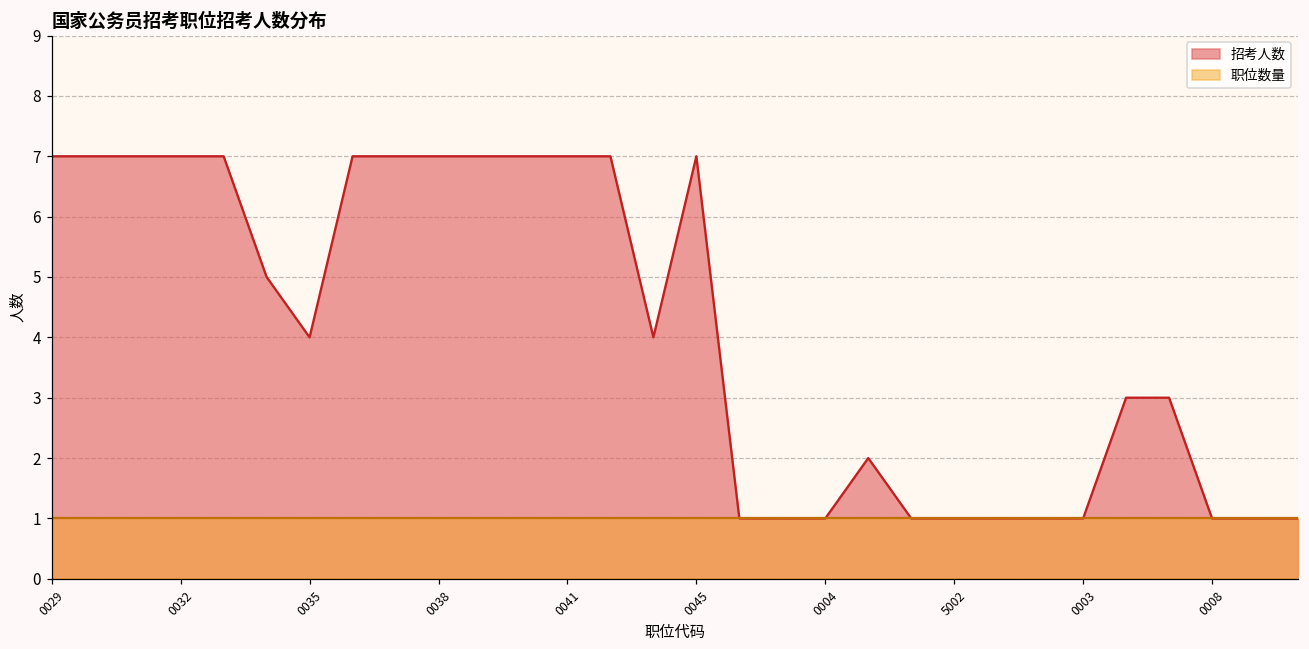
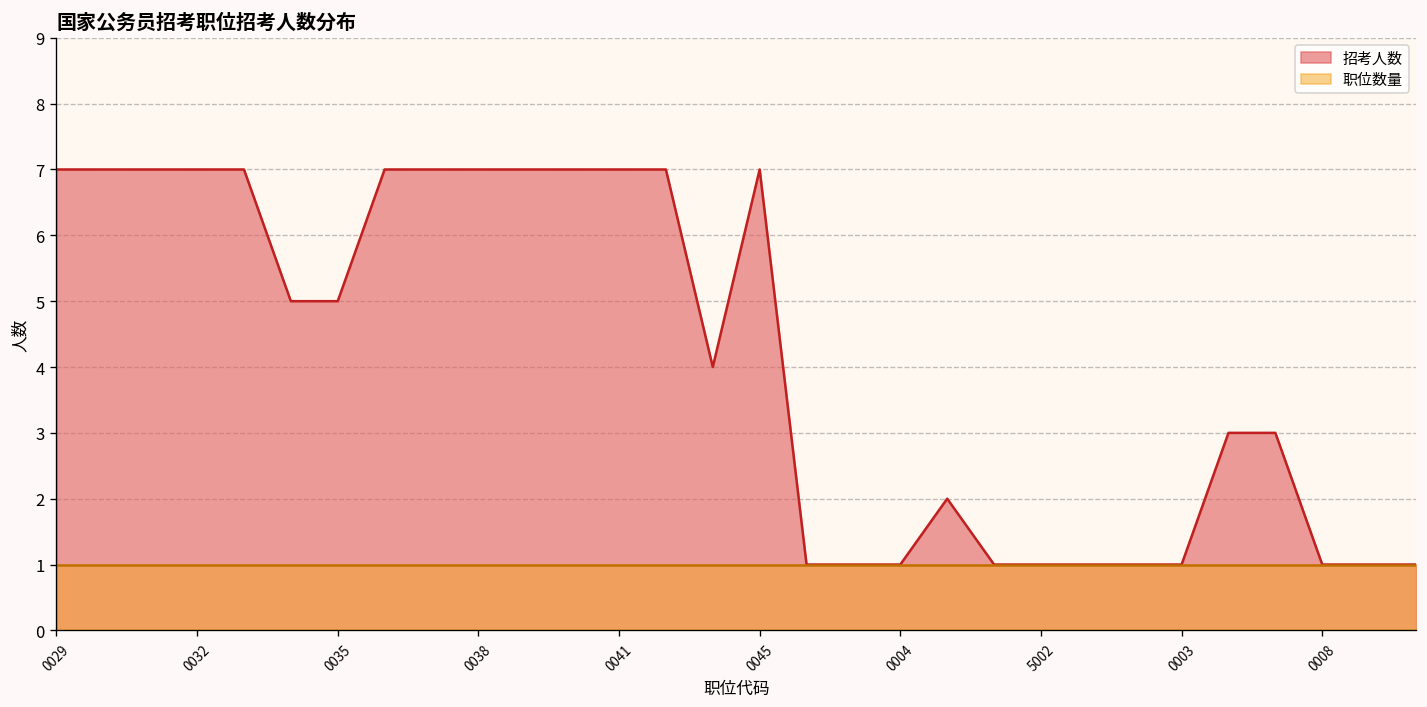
  {
    "招考人数": {
      "0029": 7,
      "0032": 7,
-     "0035": 4,
+     "0035": 5,
      "0038": 7,
      "0041": 7,
      "0045": 7
    },
    "职位数量": {
      "0029": 1,
      "0032": 1,
      "0035": 1,
      "0038": 1,
      "0041": 1,
      "0045": 1
    }
  }
